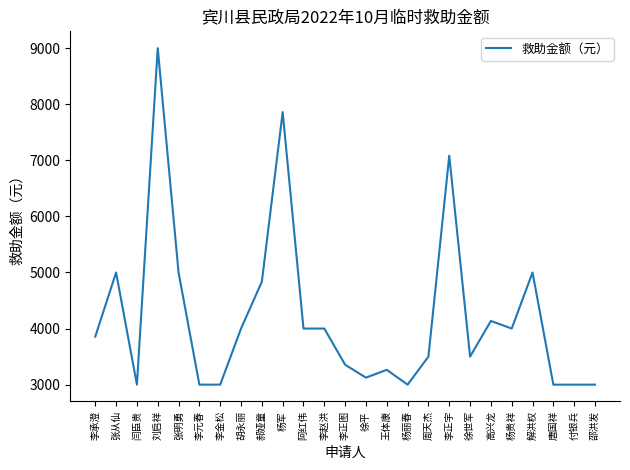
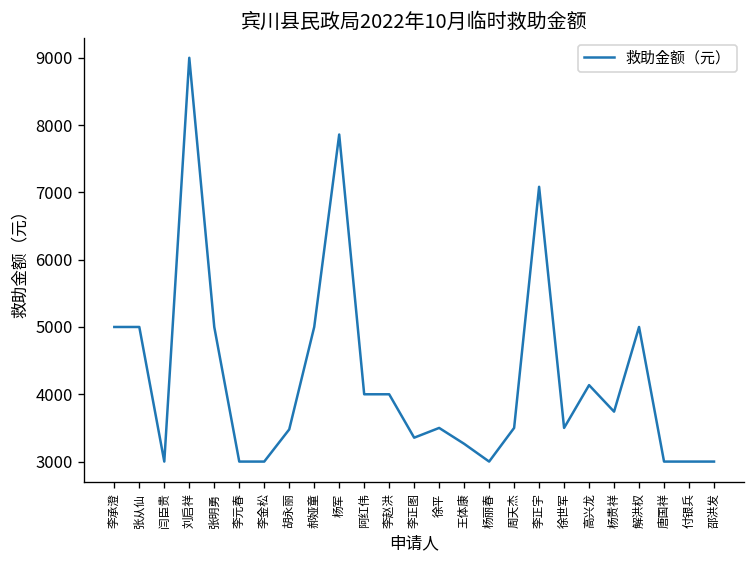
  {
-   "李承澄": 3900,
+   "李承澄": 5000,
    "张从仙": 5000,
    "闫臣贵": 3000,
    "刘启祥": 9000,
    "张明勇": 5000,
    "李元春": 3000,
    "李金松": 3000,
-   "胡永丽": 4000,
-   "郝娅童": 4800,
+   "胡永丽": 3500,
+   "郝娅童": 5000,
    "杨军": 7900,
    "阿红伟": 4000,
    "李赵洪": 4000,
    "李正图": 3400,
-   "徐平": 3100,
+   "徐平": 3500,
    "王体康": 3300,
    "杨丽春": 3000,
    "周天杰": 3500,
    "李正宇": 7100,
    "徐世军": 3500,
    "高兴龙": 4100,
-   "杨贵祥": 4000,
+   "杨贵祥": 3700,
    "解洪权": 5000,
    "唐国祥": 3000,
    "付银兵": 3000,
    "邵洪发": 3000
  }
